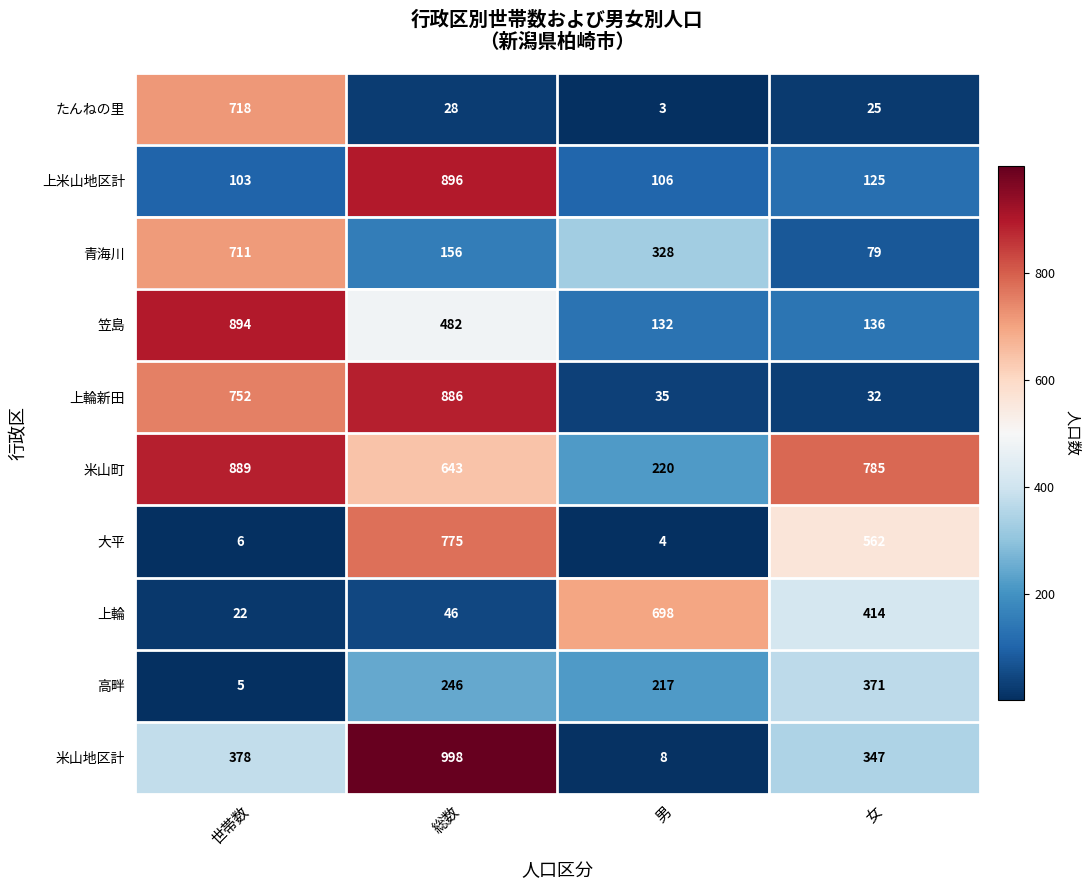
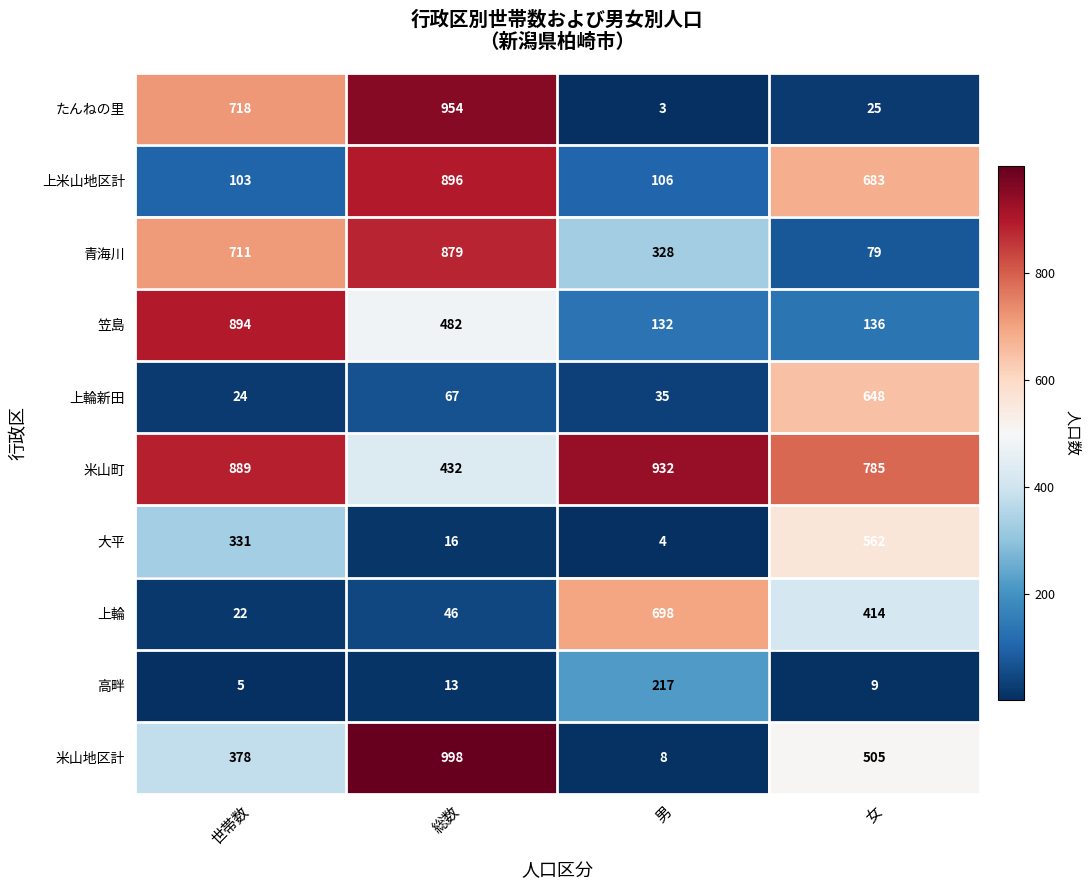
  {
    "たんねの里": {
      "世帯数": 718,
-     "総数": 28,
+     "総数": 954,
      "男": 3,
      "女": 25
    },
    "上米山地区計": {
      "世帯数": 103,
      "総数": 896,
      "男": 106,
-     "女": 125
+     "女": 683
    },
    "青海川": {
      "世帯数": 711,
-     "総数": 156,
+     "総数": 879,
      "男": 328,
      "女": 79
    },
    "笠島": {
      "世帯数": 894,
      "総数": 482,
      "男": 132,
      "女": 136
    },
    "上輪新田": {
-     "世帯数": 752,
-     "総数": 886,
+     "世帯数": 24,
+     "総数": 67,
      "男": 35,
-     "女": 32
+     "女": 648
    },
    "米山町": {
      "世帯数": 889,
-     "総数": 643,
-     "男": 220,
+     "総数": 432,
+     "男": 932,
      "女": 785
    },
    "大平": {
-     "世帯数": 6,
-     "総数": 775,
+     "世帯数": 331,
+     "総数": 16,
      "男": 4
    },
    "上輪": {
      "世帯数": 22,
      "総数": 46,
      "男": 698,
      "女": 414
    },
    "高畔": {
      "世帯数": 5,
-     "総数": 246,
+     "総数": 13,
      "男": 217,
-     "女": 371
+     "女": 9
    },
    "米山地区計": {
      "世帯数": 378,
      "総数": 998,
      "男": 8,
-     "女": 347
+     "女": 505
    }
  }
